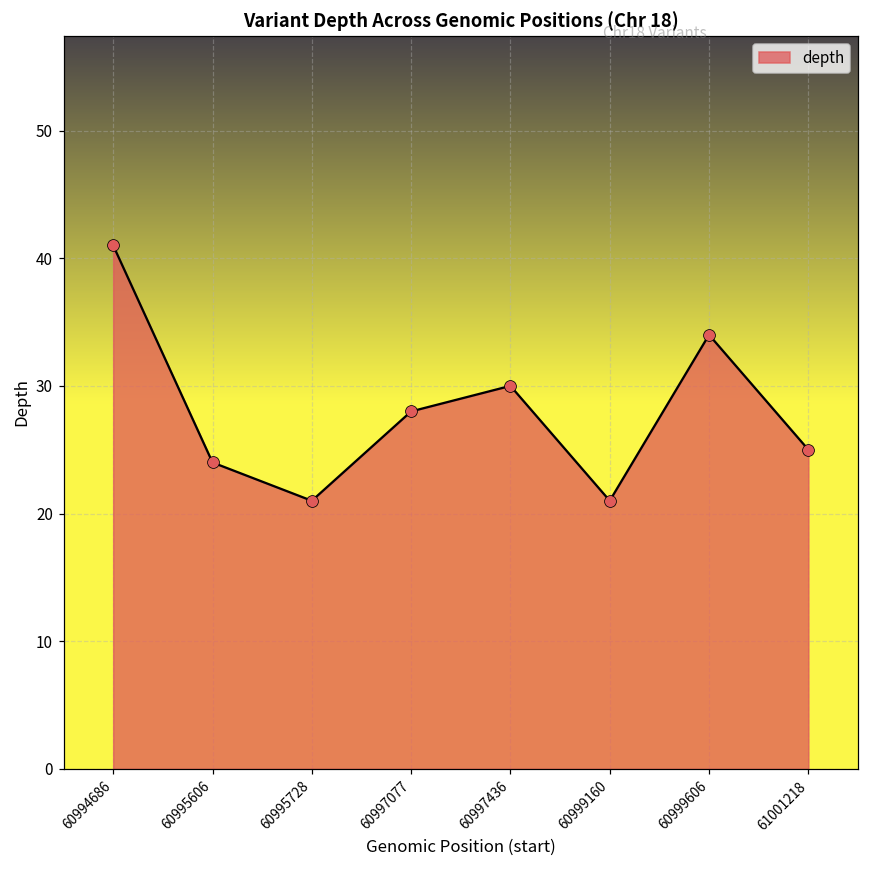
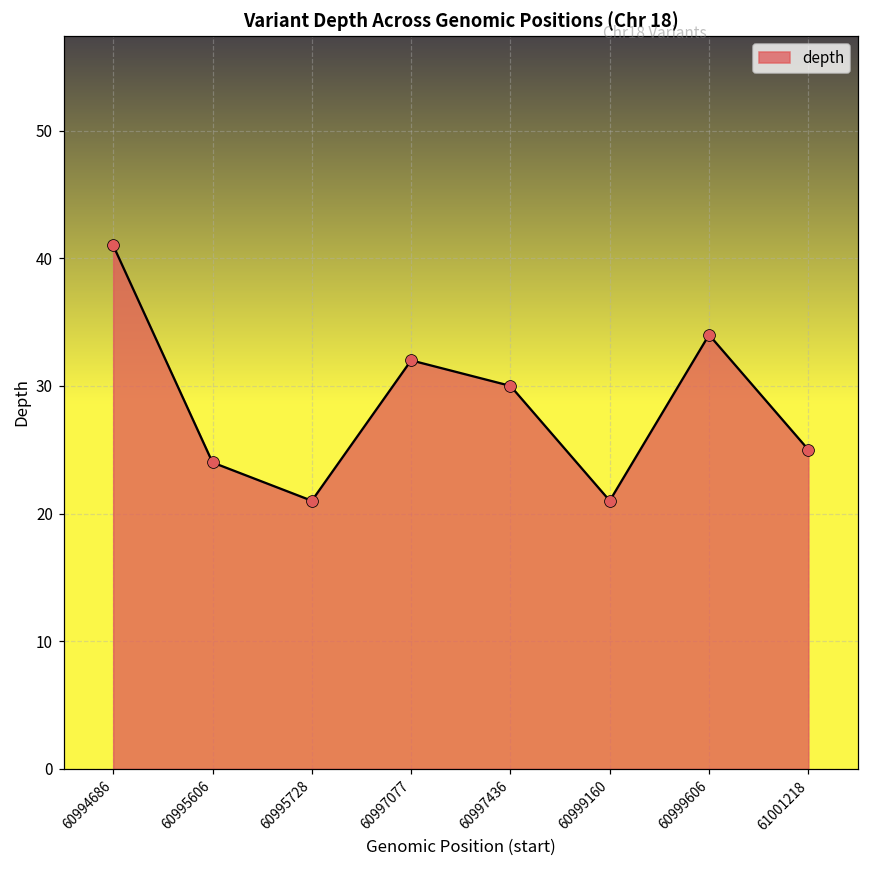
  {
    "60994686": 41,
    "60995606": 24,
    "60995728": 21,
-   "60997077": 28,
+   "60997077": 32,
    "60997436": 30,
    "60999160": 21,
    "60999606": 34,
    "61001218": 25
  }
